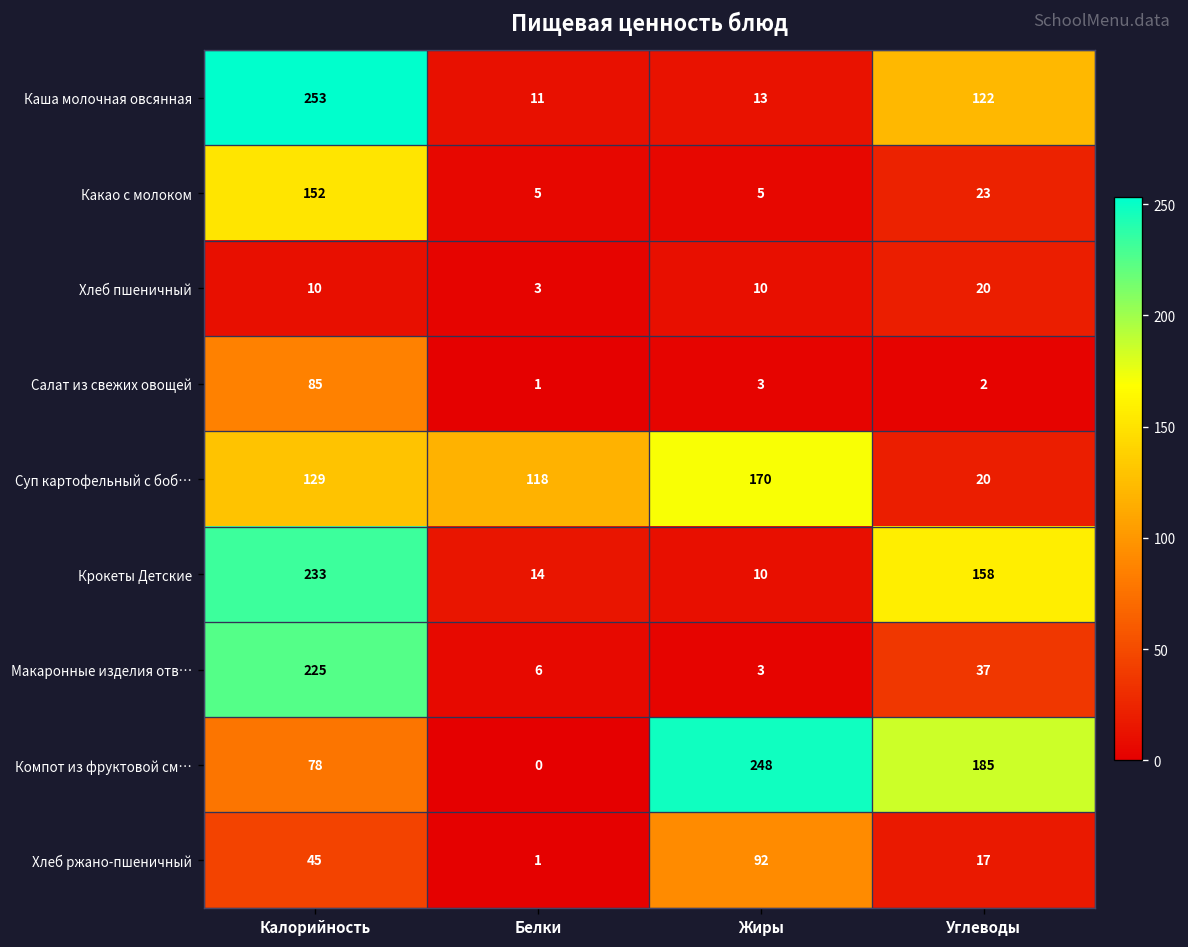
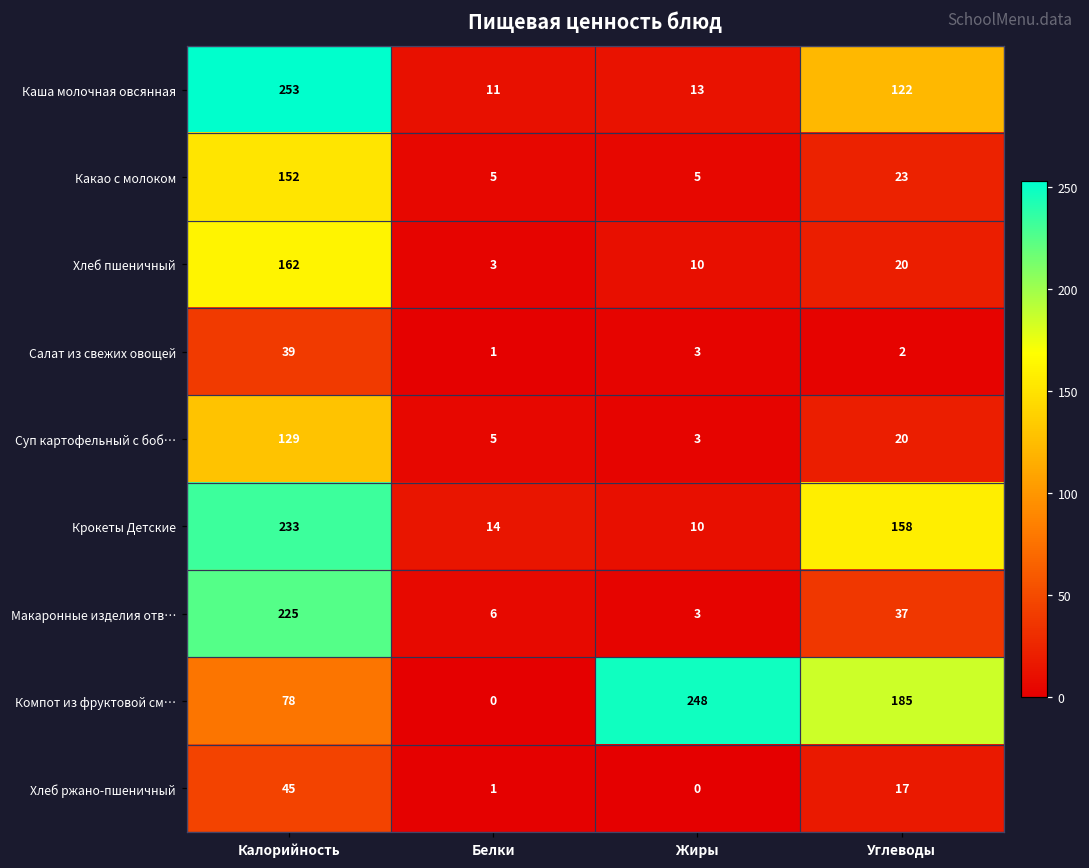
  {
    "Каша молочная овсянная": {
      "Калорийность": 253,
      "Белки": 11,
      "Жиры": 13,
      "Углеводы": 122
    },
    "Какао с молоком": {
      "Калорийность": 152,
      "Белки": 5,
      "Жиры": 5,
      "Углеводы": 23
    },
    "Хлеб пшеничный": {
-     "Калорийность": 10,
+     "Калорийность": 162,
      "Белки": 3,
      "Жиры": 10,
      "Углеводы": 20
    },
    "Салат из свежих овощей": {
-     "Калорийность": 85,
+     "Калорийность": 39,
      "Белки": 1,
      "Жиры": 3,
      "Углеводы": 2
    },
    "Суп картофельный с боб…": {
      "Калорийность": 129,
-     "Белки": 118,
-     "Жиры": 170,
+     "Белки": 5,
+     "Жиры": 3,
      "Углеводы": 20
    },
    "Крокеты Детские": {
      "Калорийность": 233,
      "Белки": 14,
      "Жиры": 10,
      "Углеводы": 158
    },
    "Макаронные изделия отв…": {
      "Калорийность": 225,
      "Белки": 6,
      "Жиры": 3,
      "Углеводы": 37
    },
    "Компот из фруктовой см…": {
      "Калорийность": 78,
      "Белки": 0,
      "Жиры": 248,
      "Углеводы": 185
    },
    "Хлеб ржано-пшеничный": {
      "Калорийность": 45,
      "Белки": 1,
-     "Жиры": 92,
+     "Жиры": 0,
      "Углеводы": 17
    }
  }
